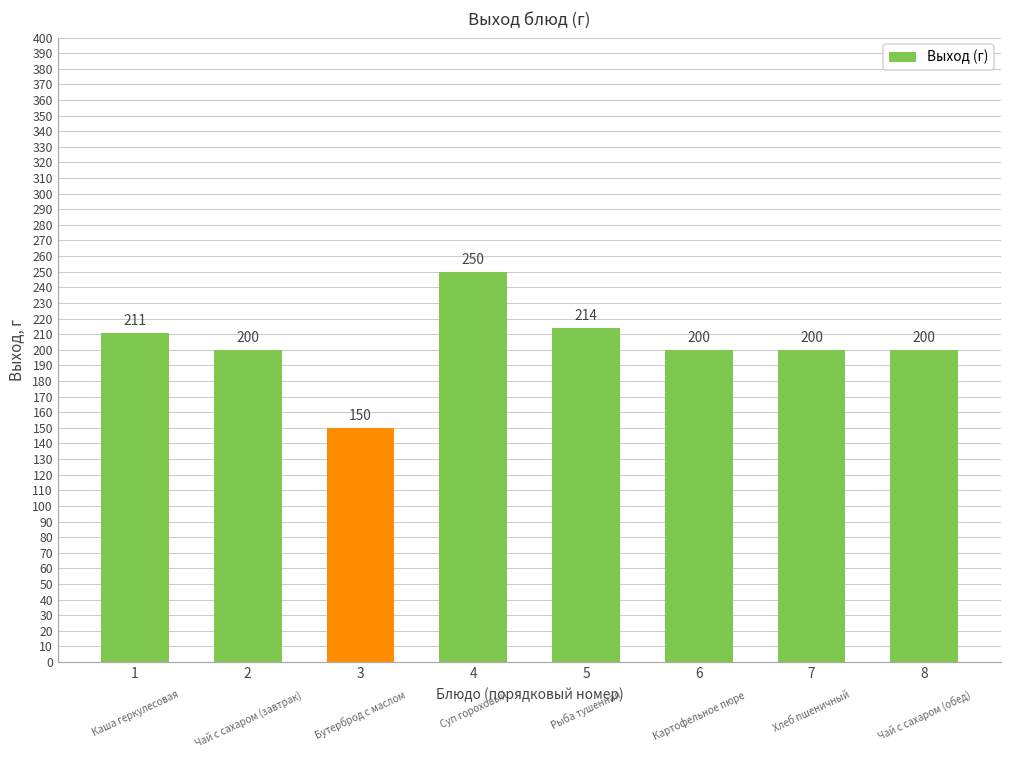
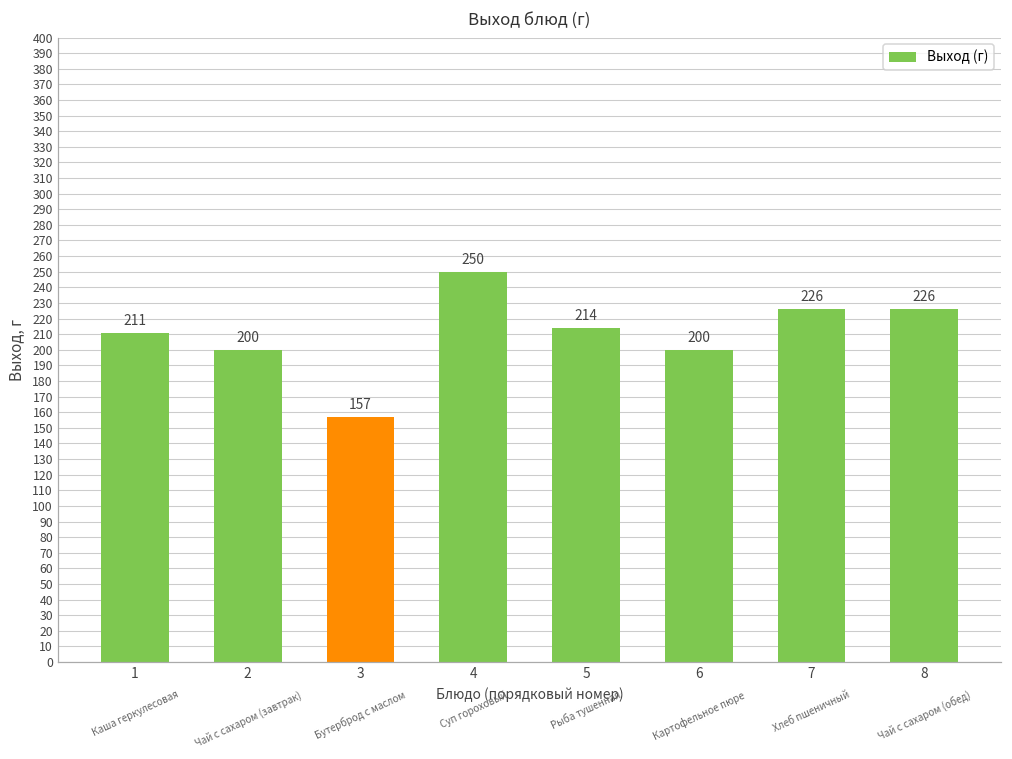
  {
    "1": 211,
    "2": 200,
-   "3": 150,
+   "3": 157,
    "4": 250,
    "5": 214,
    "6": 200,
-   "7": 200,
-   "8": 200
+   "7": 226,
+   "8": 226
  }
